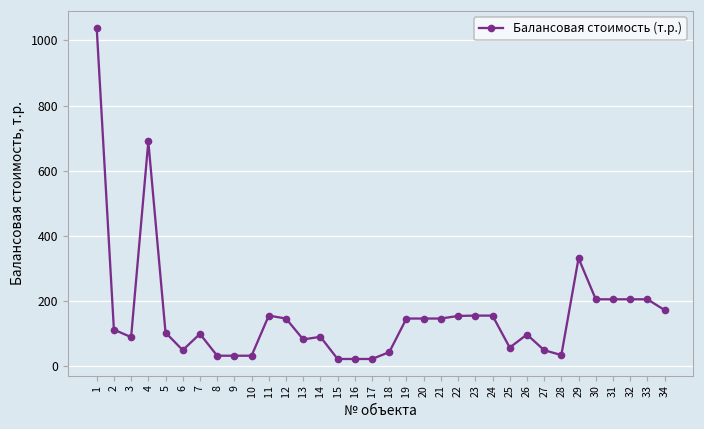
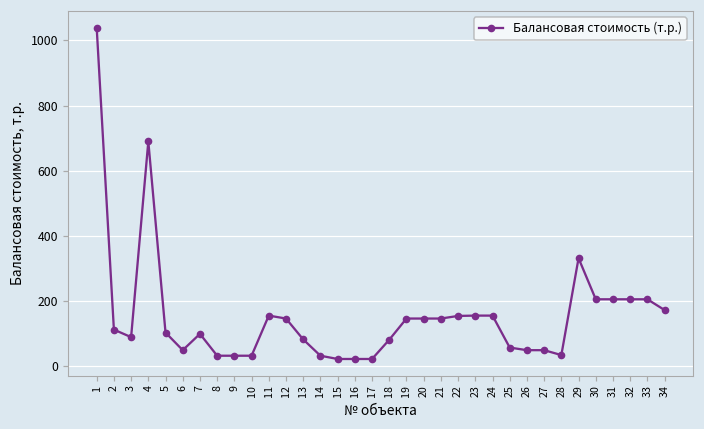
  {
    "1": 1040,
    "2": 110,
    "3": 90,
    "4": 690,
    "5": 100,
    "6": 50,
    "7": 100,
    "8": 30,
    "9": 30,
    "10": 30,
    "11": 160,
    "12": 150,
    "13": 80,
-   "14": 90,
+   "14": 30,
    "15": 20,
    "16": 20,
    "17": 20,
-   "18": 40,
+   "18": 80,
    "19": 150,
    "20": 150,
    "21": 150,
    "22": 160,
    "23": 160,
    "24": 160,
    "25": 60,
-   "26": 100,
+   "26": 50,
    "27": 50,
    "28": 40,
    "29": 330,
    "30": 210,
    "31": 210,
    "32": 210,
    "33": 210,
    "34": 170
  }
